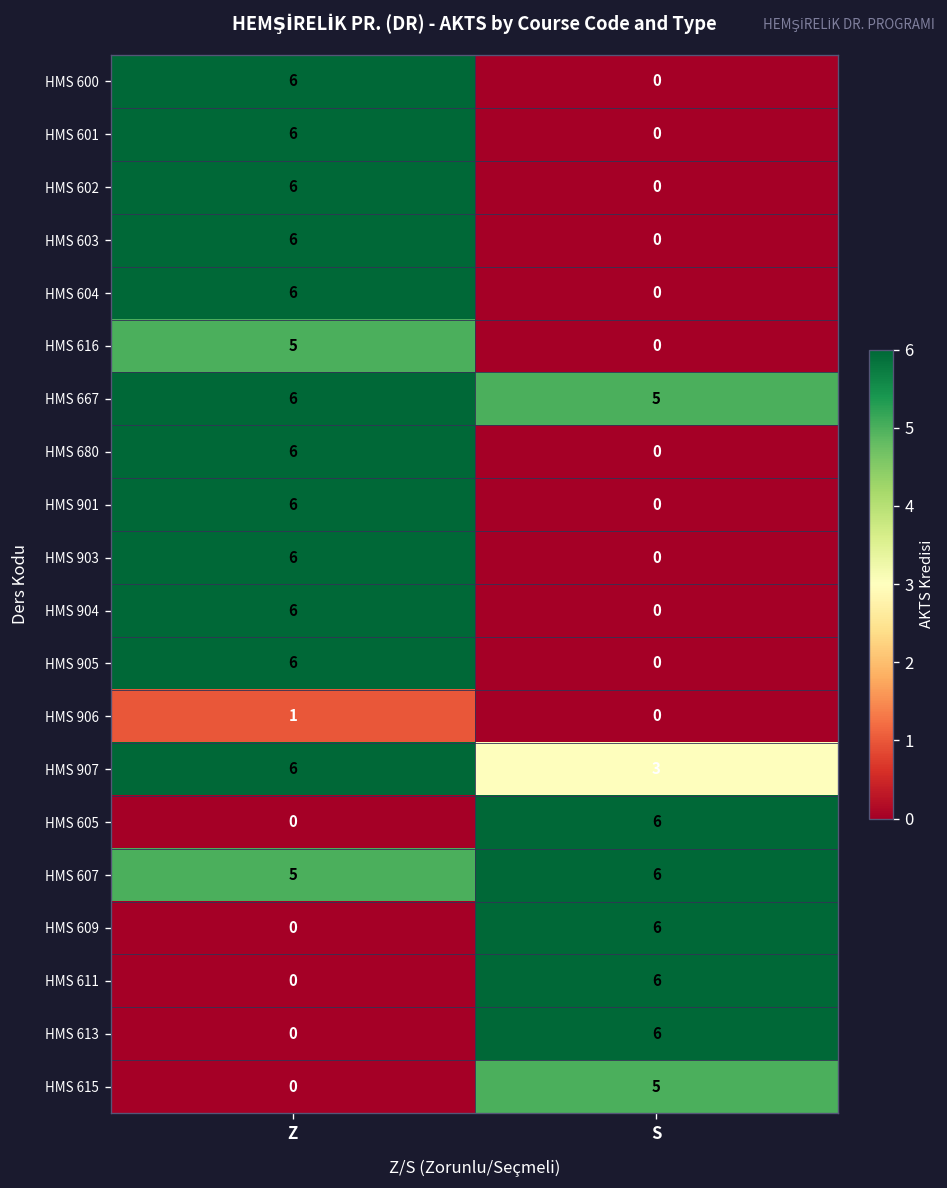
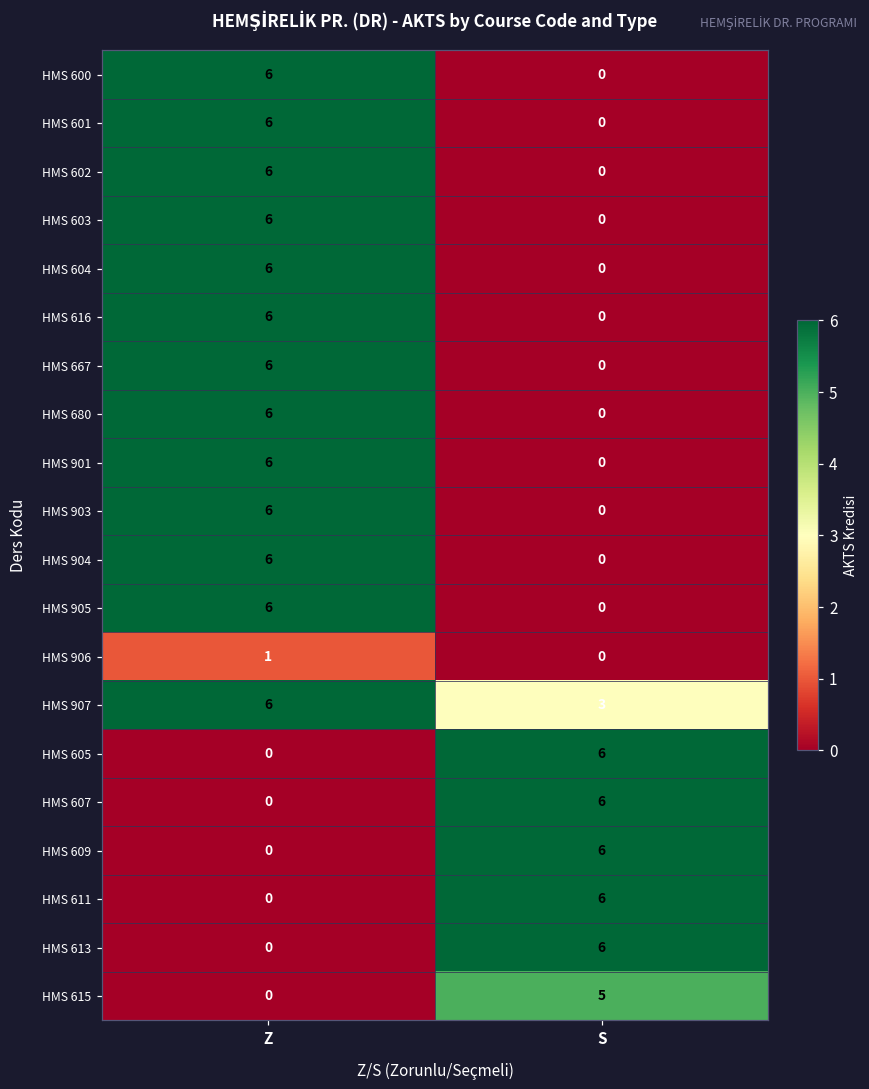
  {
    "HMS 600": {
      "Z": 6,
      "S": 0
    },
    "HMS 601": {
      "Z": 6,
      "S": 0
    },
    "HMS 602": {
      "Z": 6,
      "S": 0
    },
    "HMS 603": {
      "Z": 6,
      "S": 0
    },
    "HMS 604": {
      "Z": 6,
      "S": 0
    },
    "HMS 616": {
-     "Z": 5,
+     "Z": 6,
      "S": 0
    },
    "HMS 667": {
      "Z": 6,
-     "S": 5
+     "S": 0
    },
    "HMS 680": {
      "Z": 6,
      "S": 0
    },
    "HMS 901": {
      "Z": 6,
      "S": 0
    },
    "HMS 903": {
      "Z": 6,
      "S": 0
    },
    "HMS 904": {
      "Z": 6,
      "S": 0
    },
    "HMS 905": {
      "Z": 6,
      "S": 0
    },
    "HMS 906": {
      "Z": 1,
      "S": 0
    },
    "HMS 907": {
      "Z": 6,
      "S": 3
    },
    "HMS 605": {
      "Z": 0,
      "S": 6
    },
    "HMS 607": {
-     "Z": 5,
+     "Z": 0,
      "S": 6
    },
    "HMS 609": {
      "Z": 0,
      "S": 6
    },
    "HMS 611": {
      "Z": 0,
      "S": 6
    },
    "HMS 613": {
      "Z": 0,
      "S": 6
    },
    "HMS 615": {
      "Z": 0,
      "S": 5
    }
  }
